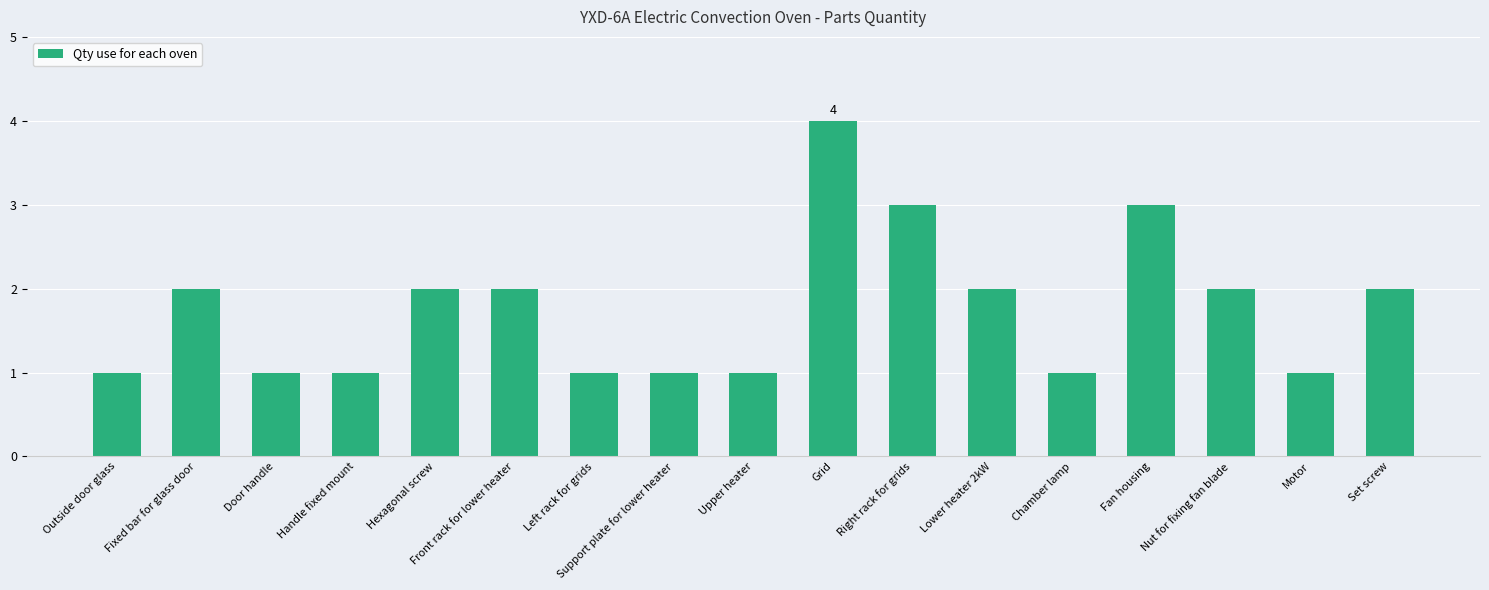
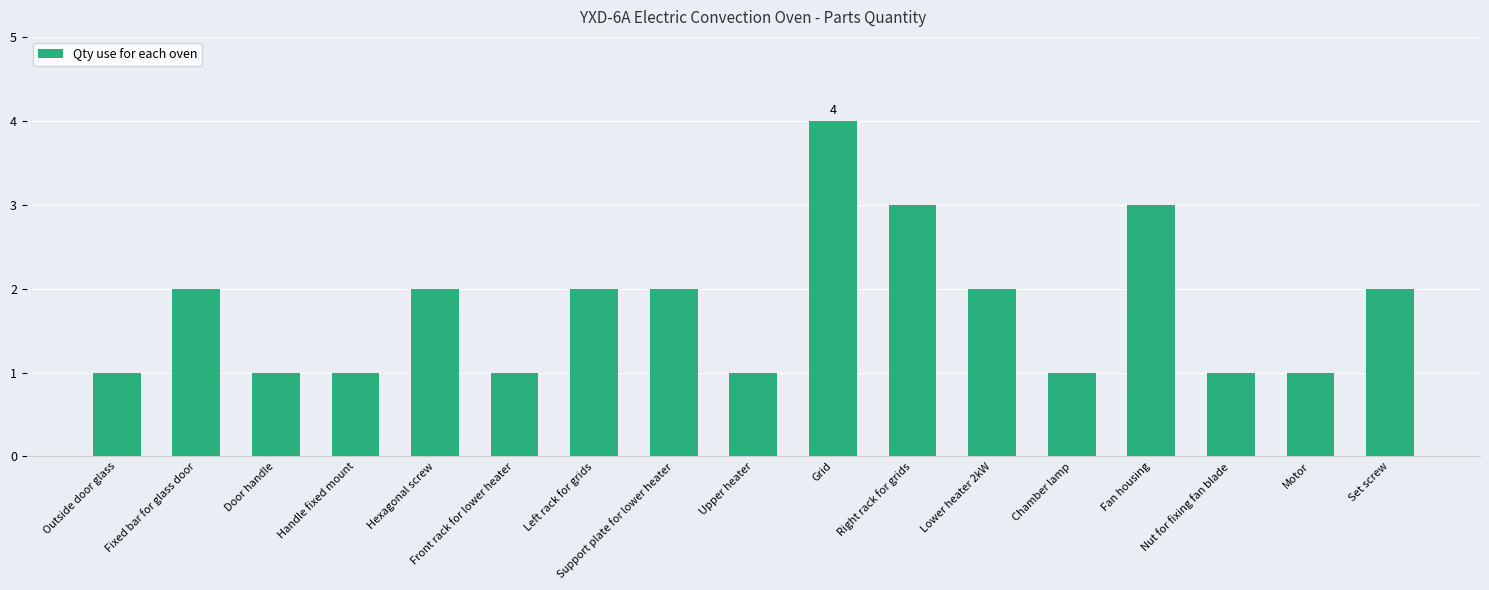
  {
    "Outside door glass": 1,
    "Fixed bar for glass door": 2,
    "Door handle": 1,
    "Handle fixed mount": 1,
    "Hexagonal screw": 2,
-   "Front rack for lower heater": 2,
-   "Left rack for grids": 1,
-   "Support plate for lower heater": 1,
+   "Front rack for lower heater": 1,
+   "Left rack for grids": 2,
+   "Support plate for lower heater": 2,
    "Upper heater": 1,
    "Right rack for grids": 3,
    "Lower heater 2kW": 2,
    "Chamber lamp": 1,
    "Fan housing": 3,
-   "Nut for fixing fan blade": 2,
+   "Nut for fixing fan blade": 1,
    "Motor": 1,
    "Set screw": 2
  }
